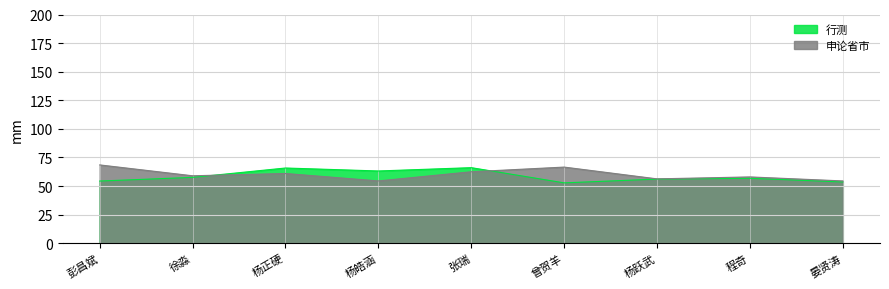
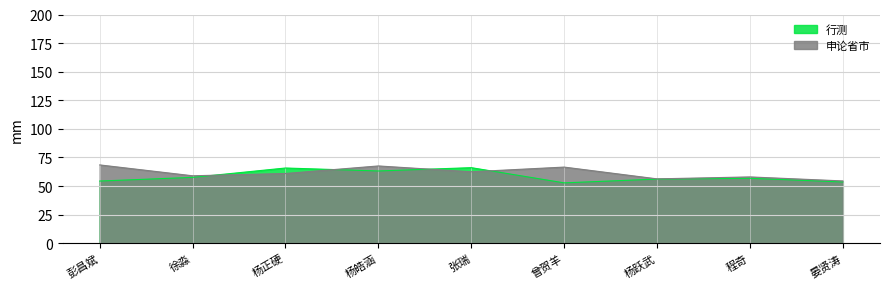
  {
    "行测": {
      "彭昌斌": 54,
      "杨正硬": 66,
      "杨皓涵": 63,
      "张瑞": 66,
      "曾贺羊": 53
    },
    "申论省市": {
      "彭昌斌": 69,
      "杨正硬": 61,
-     "杨皓涵": 55,
+     "杨皓涵": 68,
      "张瑞": 63,
      "曾贺羊": 67
    }
  }
